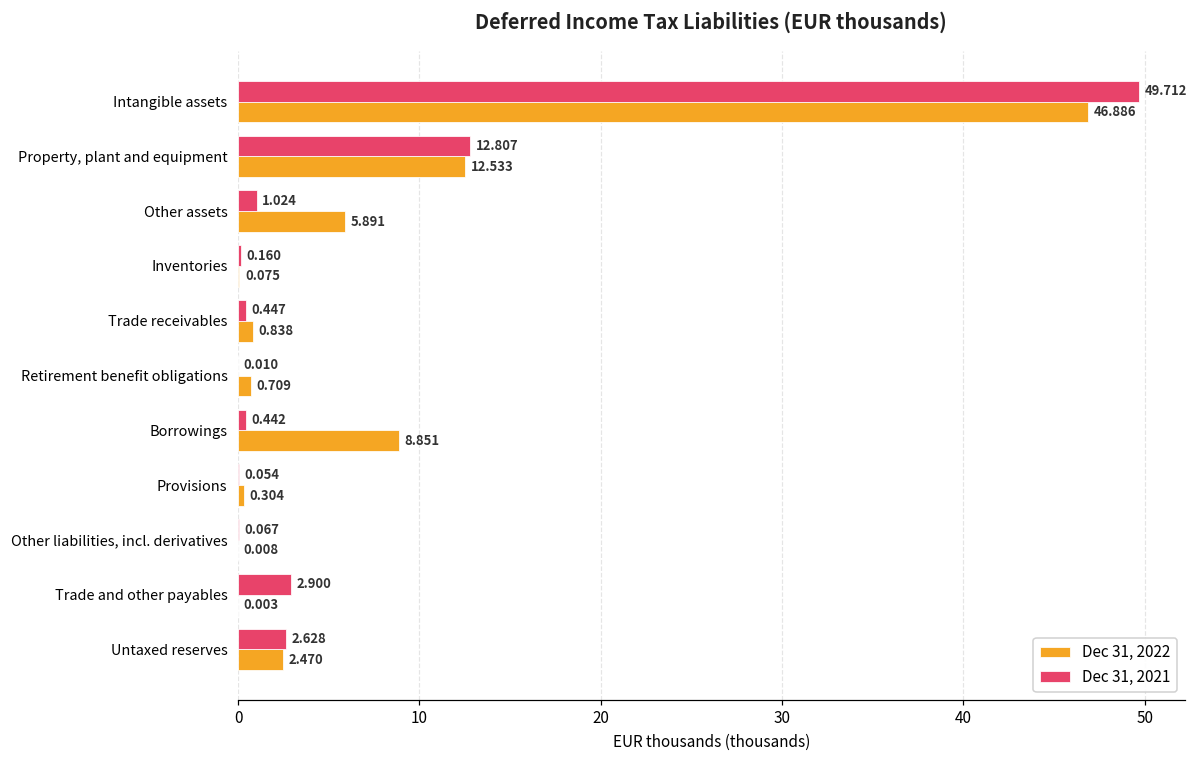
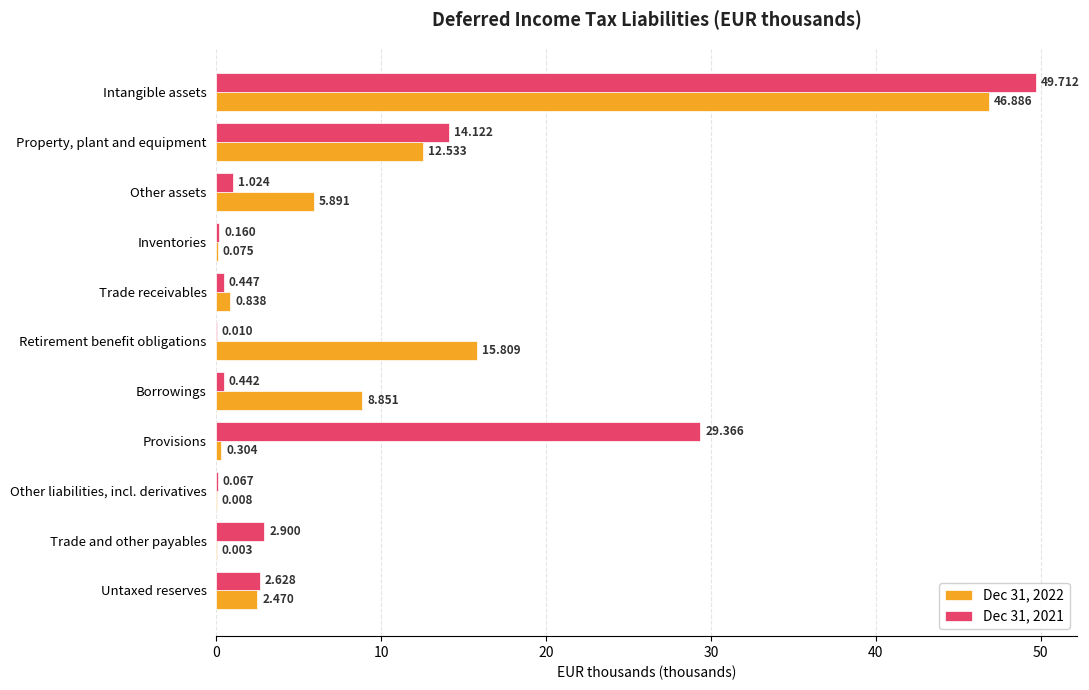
  {
    "Dec 31, 2022": {
      "Intangible assets": 46.886,
      "Property, plant and equipment": 12.533,
      "Other assets": 5.891,
      "Inventories": 0.075,
      "Trade receivables": 0.838,
-     "Retirement benefit obligations": 0.709,
+     "Retirement benefit obligations": 15.809,
      "Borrowings": 8.851,
      "Provisions": 0.304,
      "Other liabilities, incl. derivatives": 0.008,
      "Trade and other payables": 0.003,
      "Untaxed reserves": 2.470
    },
    "Dec 31, 2021": {
      "Intangible assets": 49.712,
-     "Property, plant and equipment": 12.807,
+     "Property, plant and equipment": 14.122,
      "Other assets": 1.024,
      "Inventories": 0.160,
      "Trade receivables": 0.447,
      "Retirement benefit obligations": 0.010,
      "Borrowings": 0.442,
-     "Provisions": 0.054,
+     "Provisions": 29.366,
      "Other liabilities, incl. derivatives": 0.067,
      "Trade and other payables": 2.900,
      "Untaxed reserves": 2.628
    }
  }
